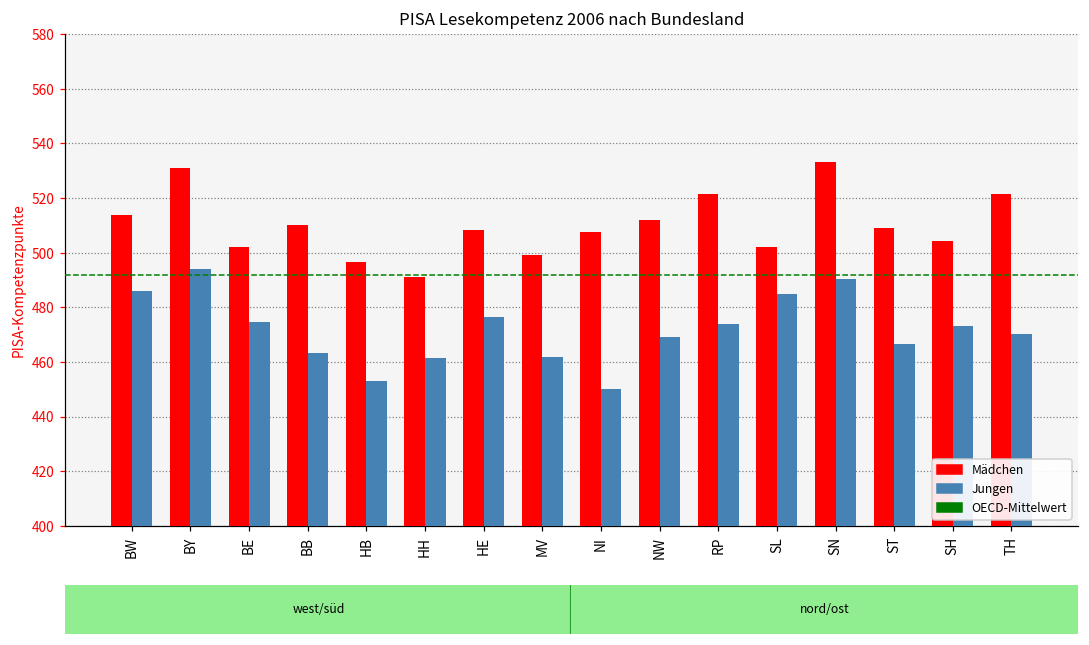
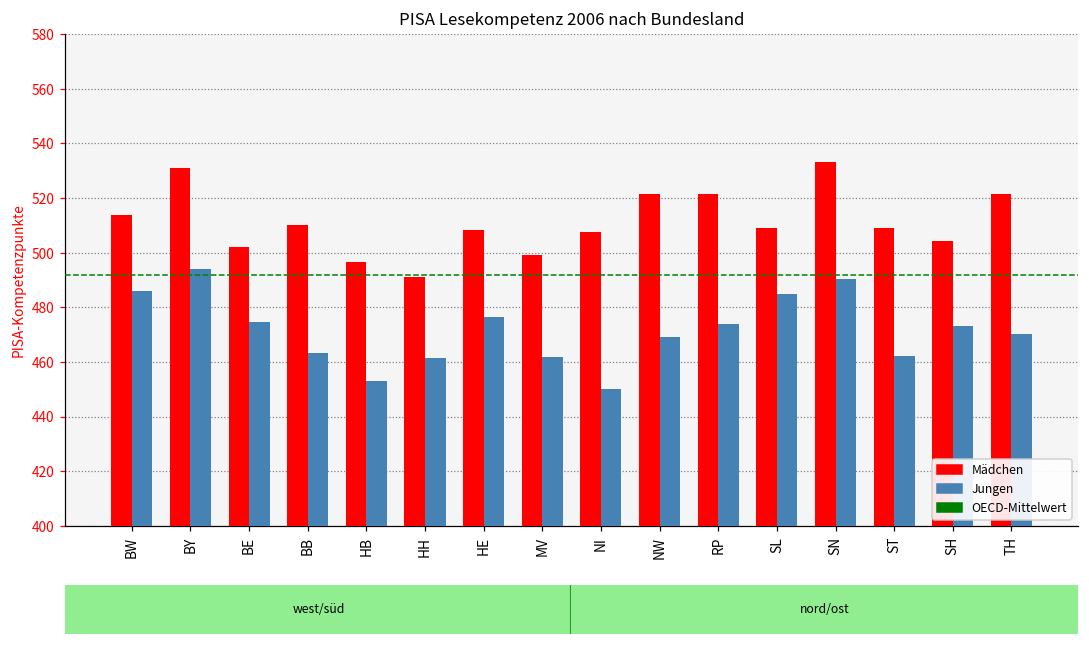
  {
    "Mädchen": {
      "BW": 514,
      "BY": 531,
      "BE": 502,
      "BB": 510,
      "HB": 496,
      "HH": 491,
      "HE": 508,
      "MV": 499,
      "NI": 508,
-     "NW": 512,
+     "NW": 521,
      "RP": 521,
-     "SL": 502,
+     "SL": 509,
      "SN": 533,
      "ST": 509,
      "SH": 504,
      "TH": 521
    },
    "Jungen": {
      "BW": 486,
      "BY": 494,
      "BE": 474,
      "BB": 463,
      "HB": 453,
      "HH": 462,
      "HE": 477,
      "MV": 462,
      "NI": 450,
      "NW": 469,
      "RP": 474,
      "SL": 485,
      "SN": 490,
-     "ST": 467,
+     "ST": 462,
      "SH": 473,
      "TH": 470
    }
  }
